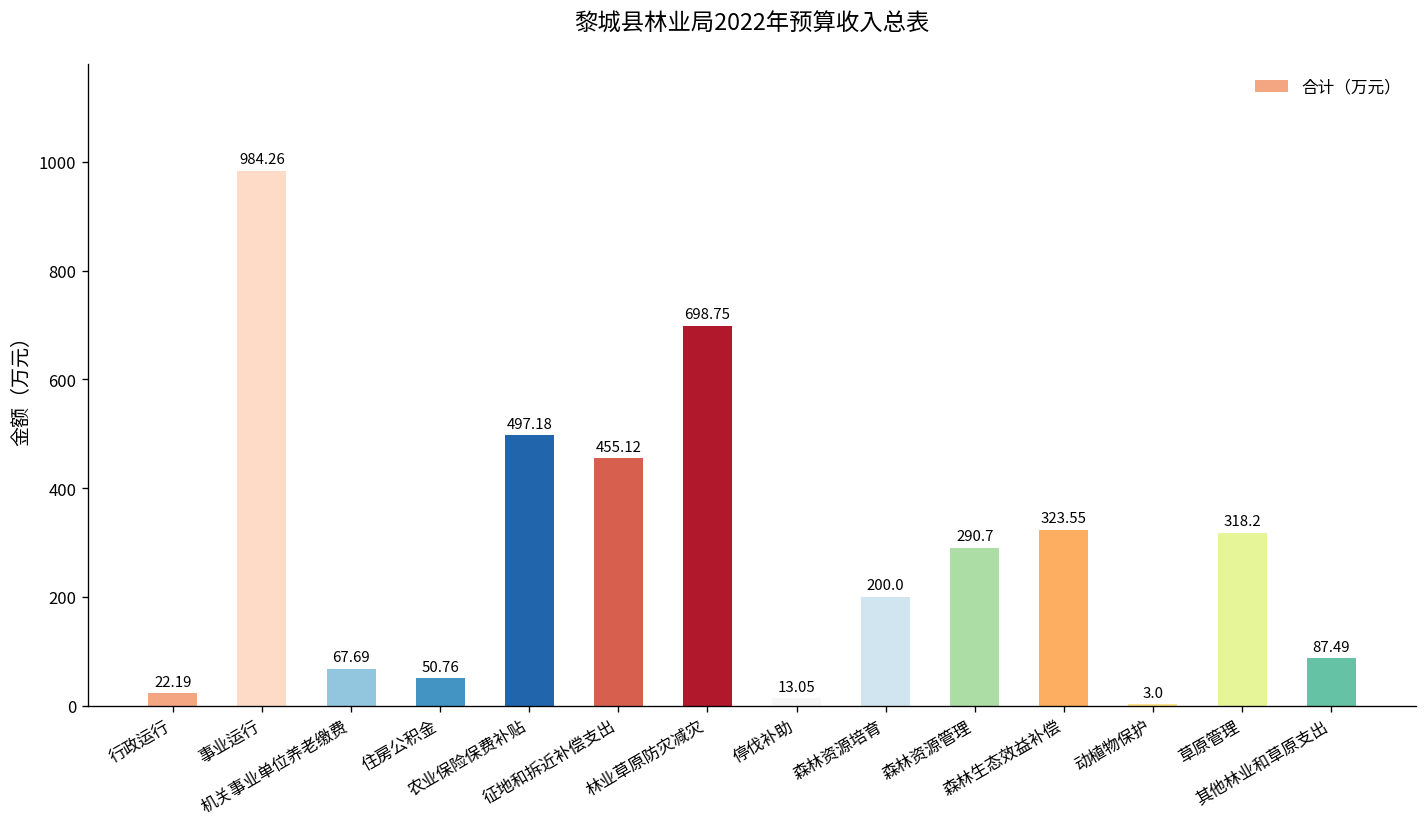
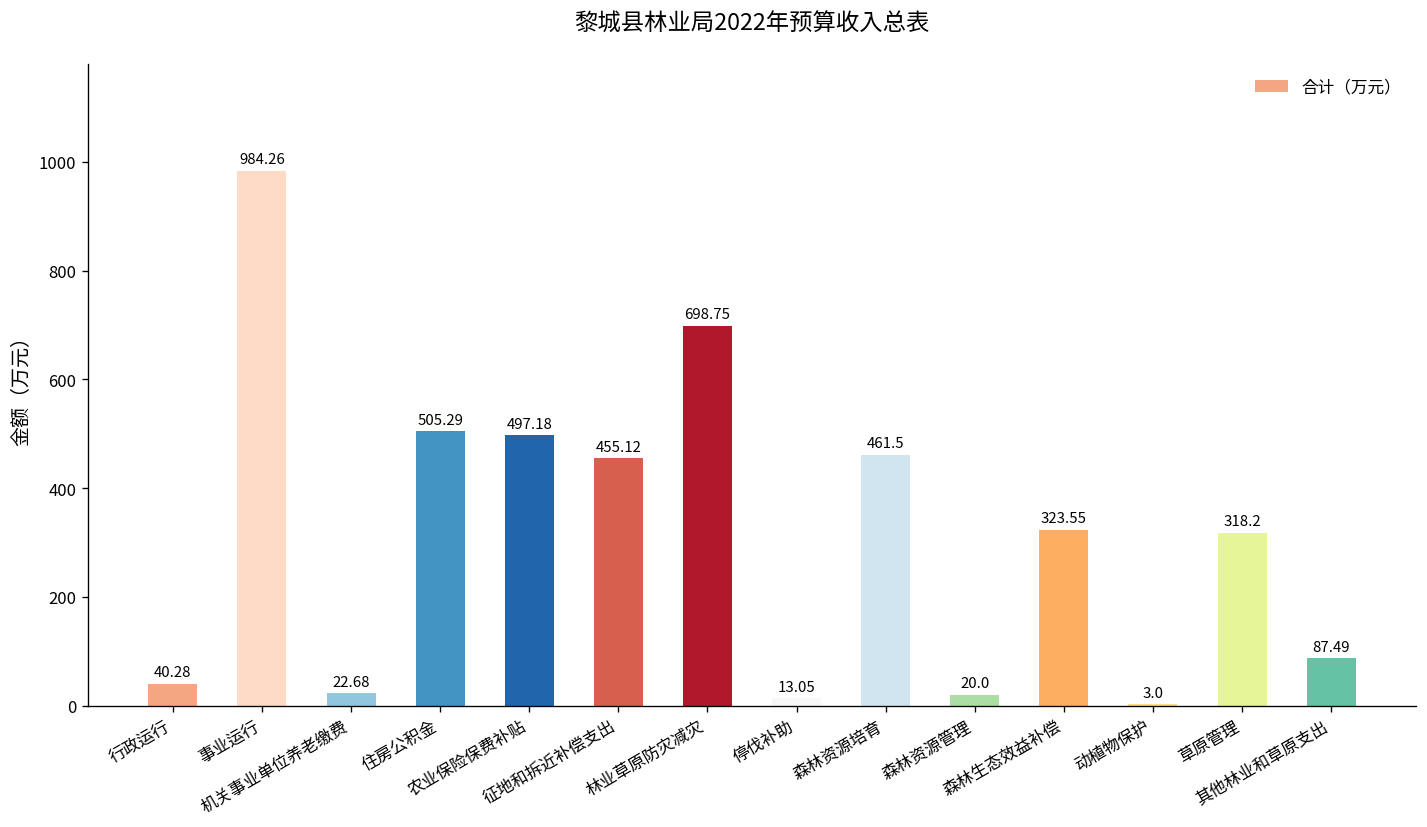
  {
-   "行政运行": 22.19,
+   "行政运行": 40.28,
    "事业运行": 984.26,
-   "机关事业单位养老缴费": 67.69,
-   "住房公积金": 50.76,
+   "机关事业单位养老缴费": 22.68,
+   "住房公积金": 505.29,
    "农业保险保费补贴": 497.18,
    "征地和拆近补偿支出": 455.12,
    "林业草原防灾减灾": 698.75,
    "停伐补助": 13.05,
-   "森林资源培育": 200.0,
-   "森林资源管理": 290.7,
+   "森林资源培育": 461.5,
+   "森林资源管理": 20.0,
    "森林生态效益补偿": 323.55,
    "动植物保护": 3.0,
    "草原管理": 318.2,
    "其他林业和草原支出": 87.49
  }
